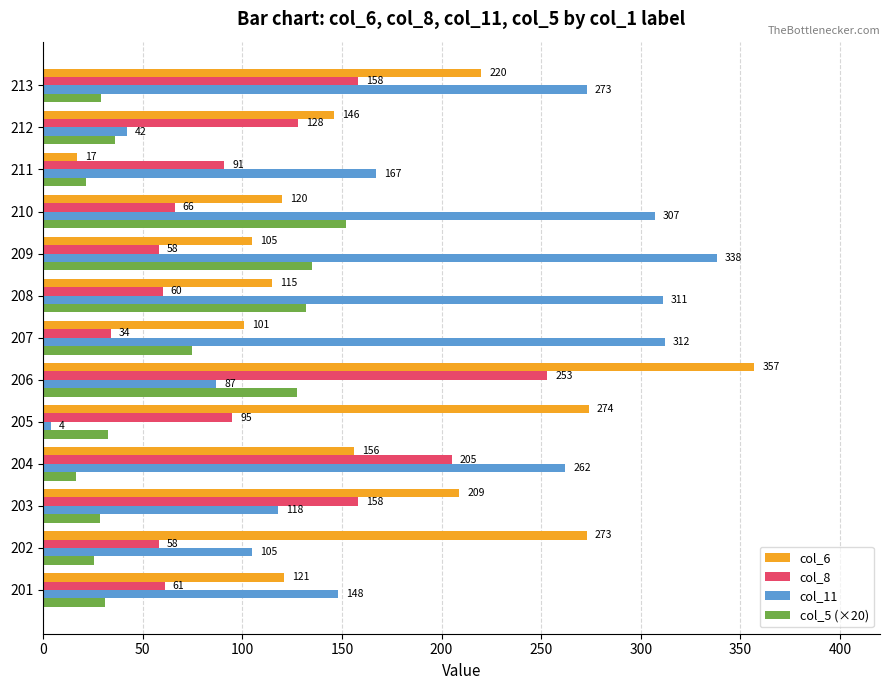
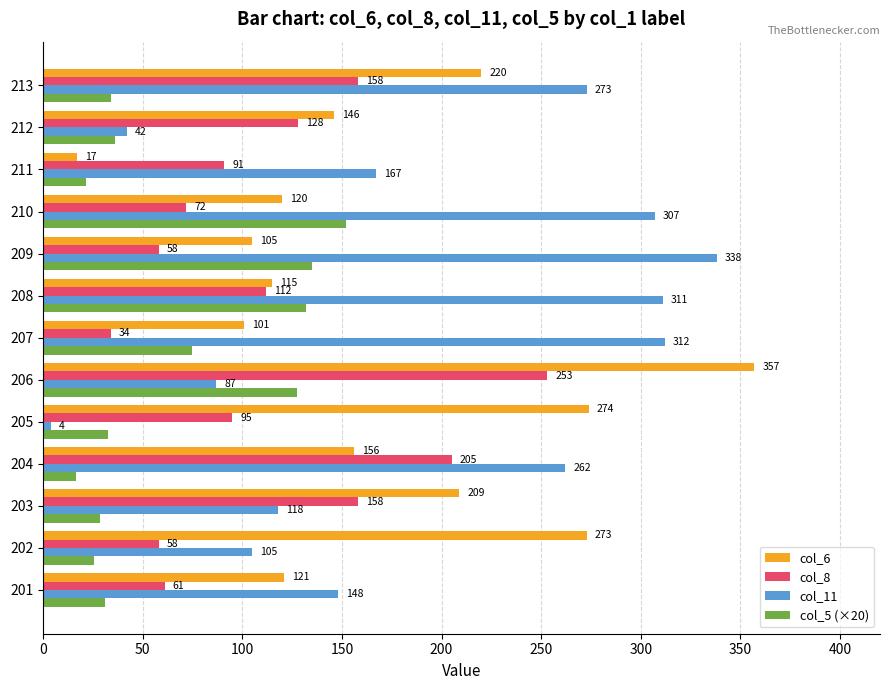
  {
    "col_6": {
      "213": 220,
      "212": 146,
      "211": 17,
      "210": 120,
      "209": 105,
      "208": 115,
      "207": 101,
      "206": 357,
      "205": 274,
      "204": 156,
      "203": 209,
      "202": 273,
      "201": 121
    },
    "col_8": {
      "213": 158,
      "212": 128,
      "211": 91,
-     "210": 66,
+     "210": 72,
      "209": 58,
-     "208": 60,
+     "208": 112,
      "207": 34,
      "206": 253,
      "205": 95,
      "204": 205,
      "203": 158,
      "202": 58,
      "201": 61
    },
    "col_11": {
      "213": 273,
      "212": 42,
      "211": 167,
      "210": 307,
      "209": 338,
      "208": 311,
      "207": 312,
      "206": 87,
      "205": 4,
      "204": 262,
      "203": 118,
      "202": 105,
      "201": 148
    },
    "col_5 (×20)": {
-     "213": 29,
+     "213": 34,
      "212": 36,
      "211": 22,
      "210": 152,
      "209": 135,
      "208": 132,
      "207": 75,
      "206": 128,
      "205": 32,
      "204": 17,
      "203": 28,
      "202": 26,
      "201": 31
    }
  }
